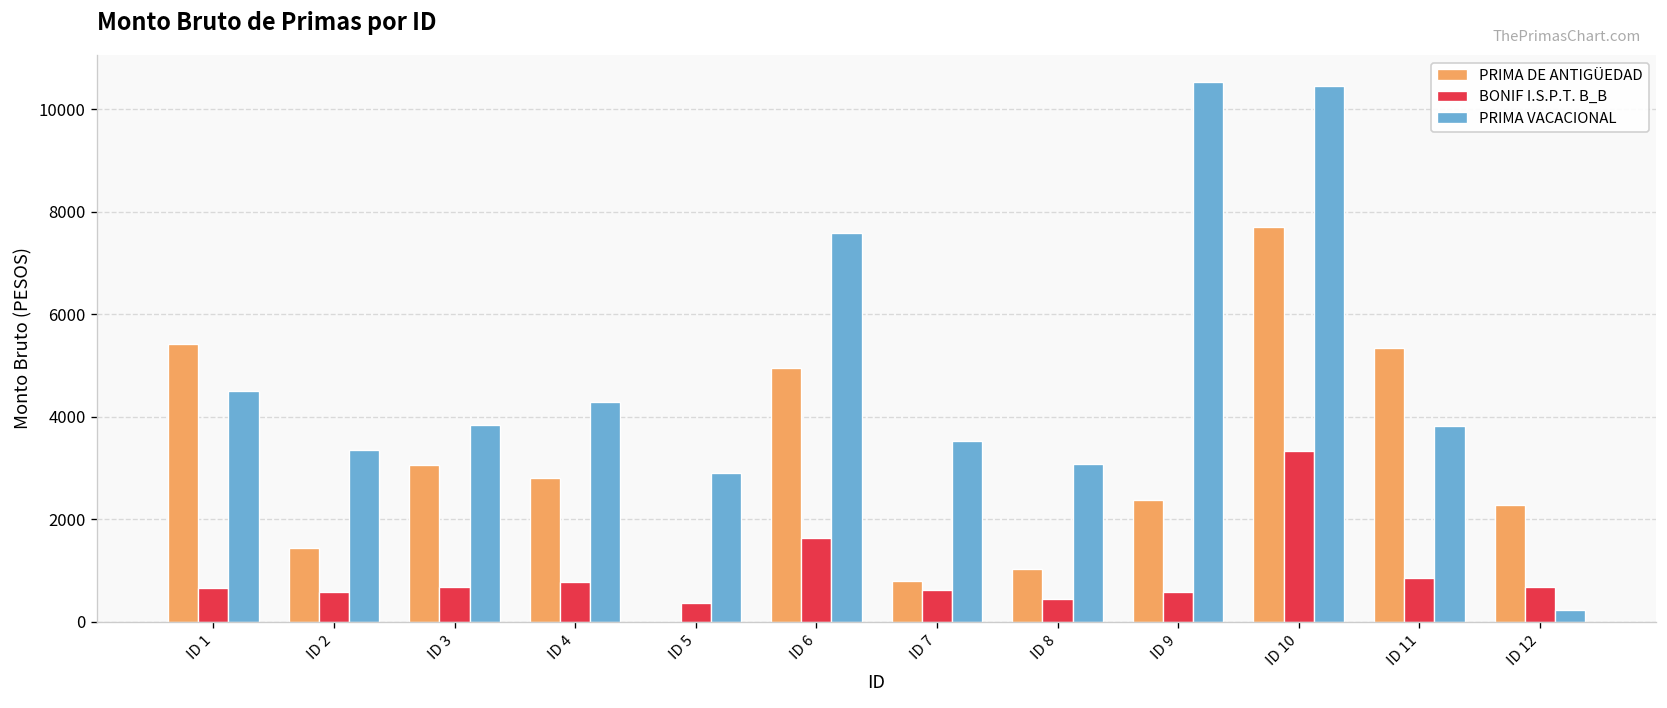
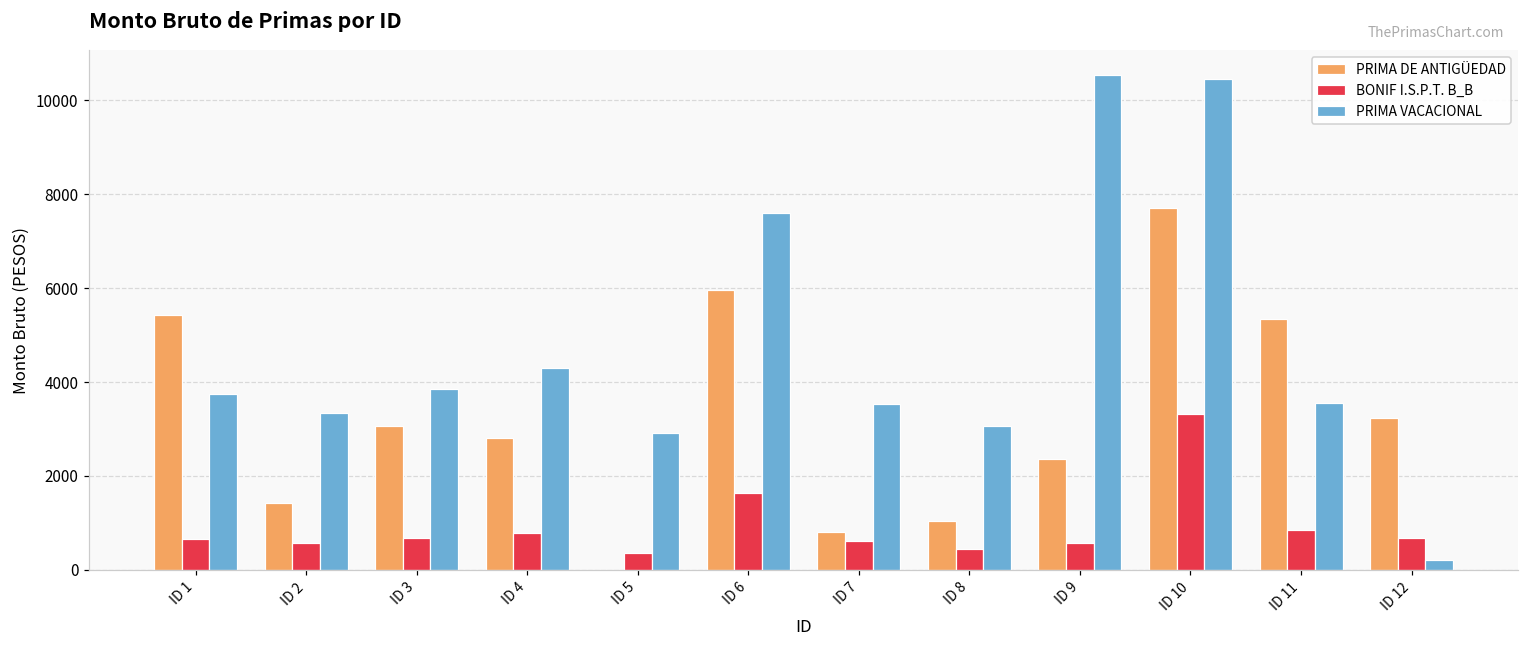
  {
    "PRIMA DE ANTIGÜEDAD": {
      "ID 1": 5400,
      "ID 2": 1400,
      "ID 3": 3100,
      "ID 4": 2800,
      "ID 5": 0,
-     "ID 6": 4900,
+     "ID 6": 6000,
      "ID 7": 800,
      "ID 8": 1000,
      "ID 9": 2400,
      "ID 10": 7700,
      "ID 11": 5300,
-     "ID 12": 2300
+     "ID 12": 3200
    },
    "BONIF I.S.P.T. B_B": {
      "ID 1": 700,
      "ID 2": 600,
      "ID 3": 700,
      "ID 4": 800,
      "ID 5": 400,
      "ID 6": 1600,
      "ID 7": 600,
      "ID 8": 400,
      "ID 9": 600,
      "ID 10": 3300,
      "ID 11": 900,
      "ID 12": 700
    },
    "PRIMA VACACIONAL": {
-     "ID 1": 4500,
+     "ID 1": 3700,
      "ID 2": 3300,
      "ID 3": 3800,
      "ID 4": 4300,
      "ID 5": 2900,
      "ID 6": 7600,
      "ID 7": 3500,
      "ID 8": 3100,
      "ID 9": 10500,
      "ID 10": 10500,
-     "ID 11": 3800,
+     "ID 11": 3500,
      "ID 12": 200
    }
  }
